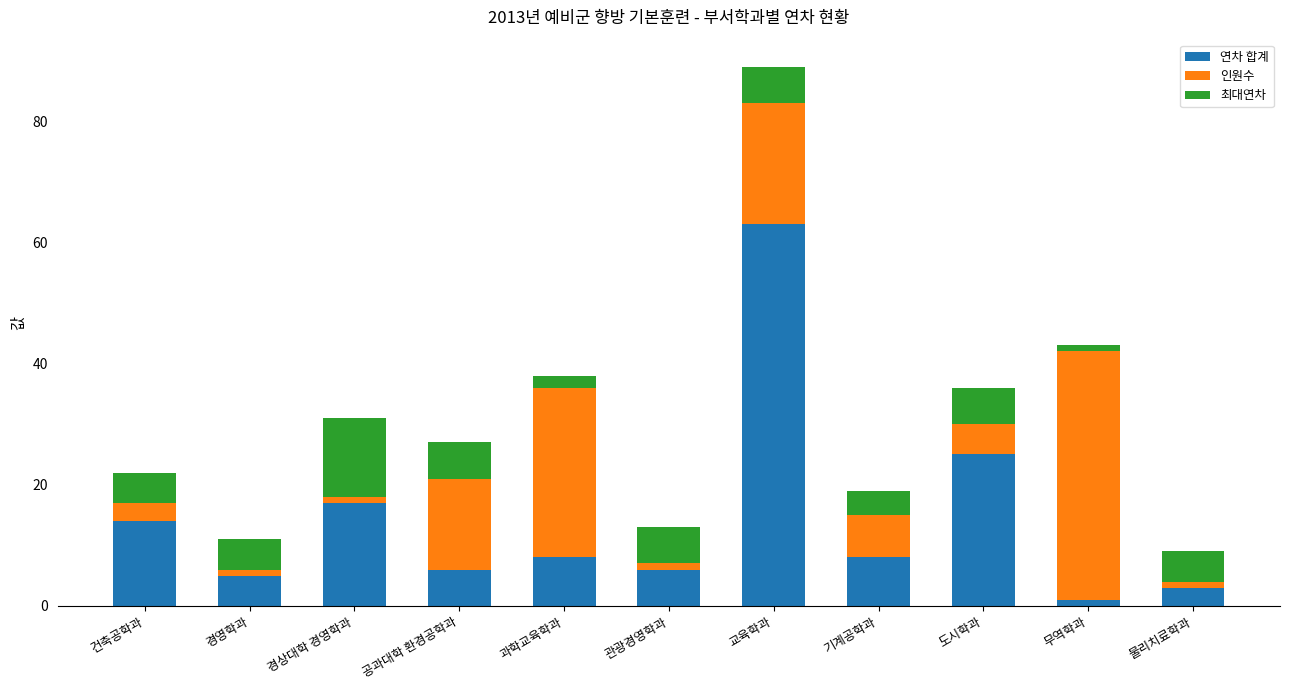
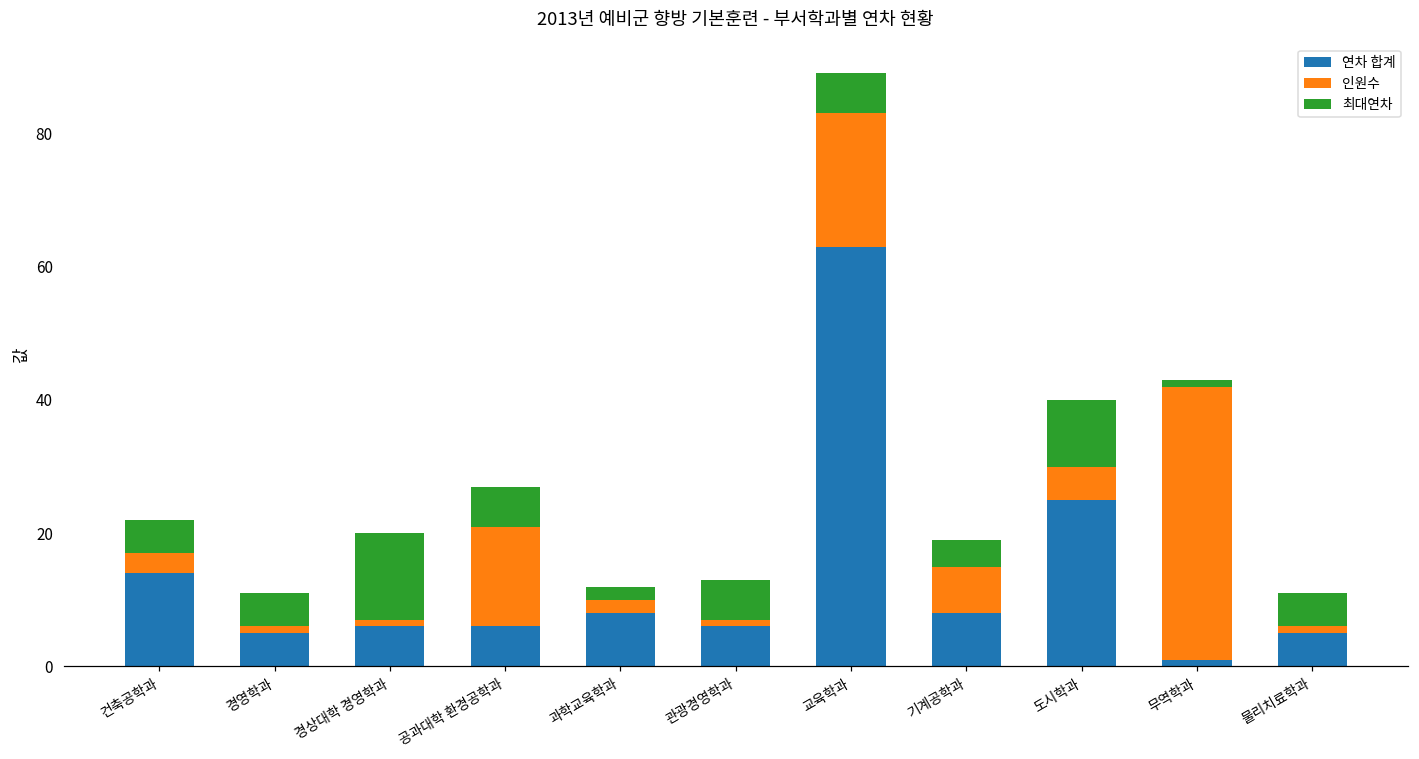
  {
    "연차 합계": {
      "건축공학과": 14,
      "경영학과": 5,
-     "경상대학 경영학과": 17,
+     "경상대학 경영학과": 6,
      "공과대학 환경공학과": 6,
      "과학교육학과": 8,
      "관광경영학과": 6,
      "교육학과": 63,
      "기계공학과": 8,
      "도시학과": 25,
      "무역학과": 1,
-     "물리치료학과": 3
+     "물리치료학과": 5
    },
    "인원수": {
      "건축공학과": 3,
      "경영학과": 1,
      "경상대학 경영학과": 1,
      "공과대학 환경공학과": 15,
-     "과학교육학과": 28,
+     "과학교육학과": 2,
      "관광경영학과": 1,
      "교육학과": 20,
      "기계공학과": 7,
      "도시학과": 5,
      "무역학과": 41,
      "물리치료학과": 1
    },
    "최대연차": {
      "건축공학과": 5,
      "경영학과": 5,
      "경상대학 경영학과": 13,
      "공과대학 환경공학과": 6,
      "과학교육학과": 2,
      "관광경영학과": 6,
      "교육학과": 6,
      "기계공학과": 4,
-     "도시학과": 6,
+     "도시학과": 10,
      "무역학과": 1,
      "물리치료학과": 5
    }
  }
